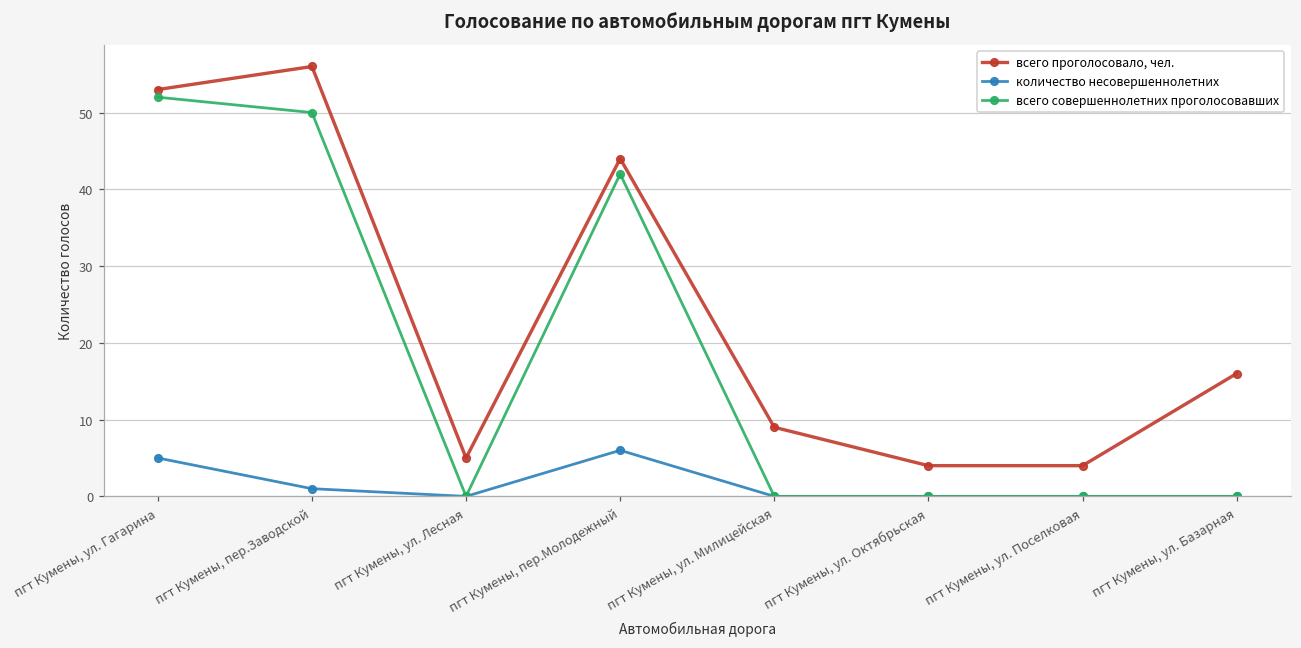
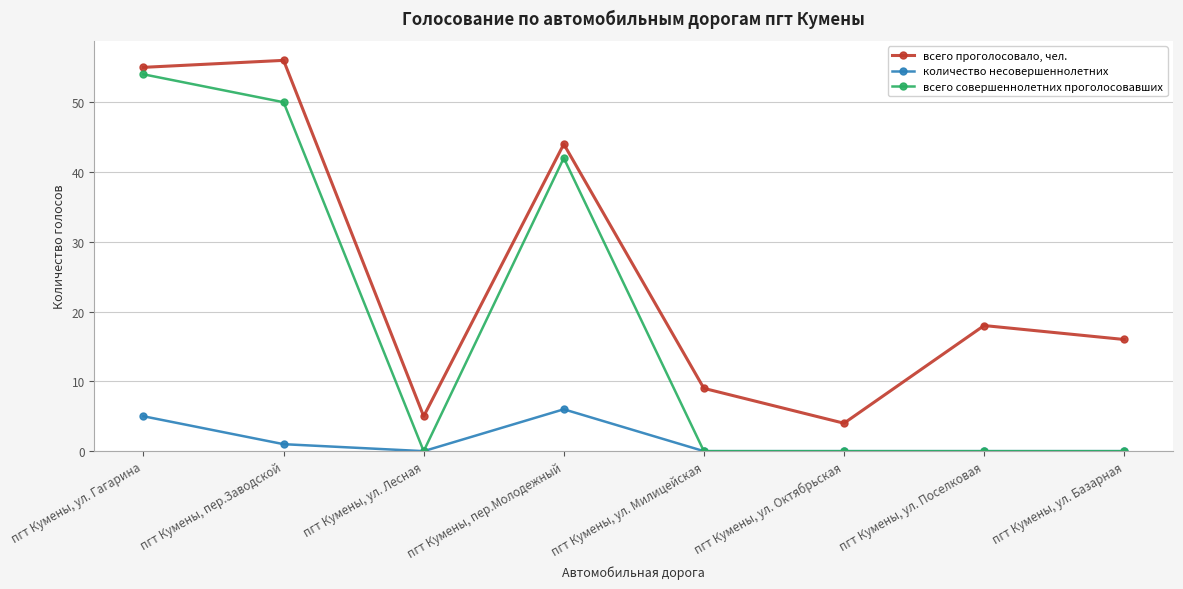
  {
    "всего проголосовало, чел.": {
-     "пгт Кумены, ул. Гагарина": 53,
+     "пгт Кумены, ул. Гагарина": 55,
      "пгт Кумены, пер.Заводской": 56,
      "пгт Кумены, ул. Лесная": 5,
      "пгт Кумены, пер.Молодежный": 44,
      "пгт Кумены, ул. Милицейская": 9,
      "пгт Кумены, ул. Октябрьская": 4,
-     "пгт Кумены, ул. Поселковая": 4,
+     "пгт Кумены, ул. Поселковая": 18,
      "пгт Кумены, ул. Базарная": 16
    },
    "количество несовершеннолетних": {
      "пгт Кумены, ул. Гагарина": 5,
      "пгт Кумены, пер.Заводской": 1,
      "пгт Кумены, пер.Молодежный": 6
    },
    "всего совершеннолетних проголосовавших": {
-     "пгт Кумены, ул. Гагарина": 52,
+     "пгт Кумены, ул. Гагарина": 54,
      "пгт Кумены, пер.Заводской": 50,
      "пгт Кумены, пер.Молодежный": 42
    }
  }
